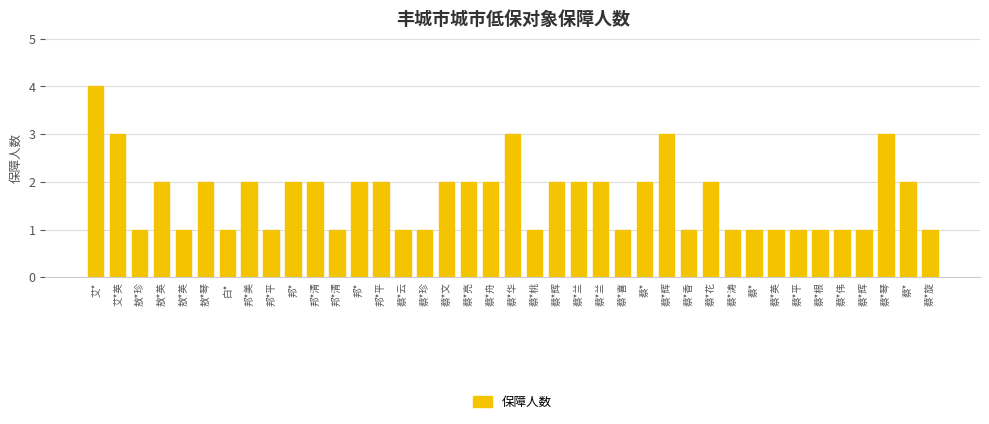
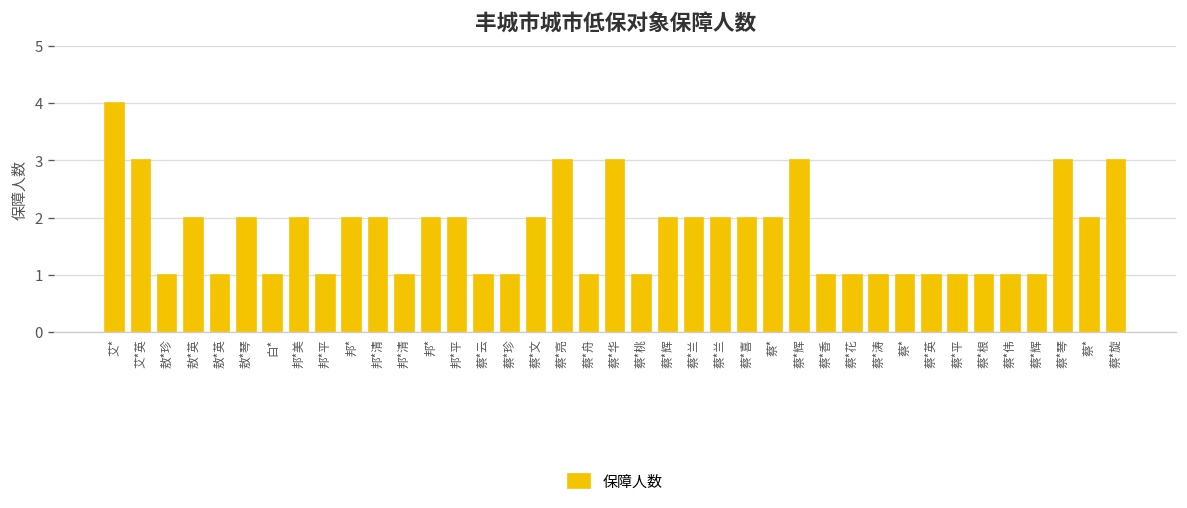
  {
    "艾*": 4,
    "艾*英": 3,
    "敖*珍": 1,
    "敖*琴": 2,
    "白*": 1,
    "邦*美": 2,
    "蔡*云": 1,
    "蔡*珍": 1,
    "蔡*文": 2,
-   "蔡*亮": 2,
-   "蔡*舟": 2,
+   "蔡*亮": 3,
+   "蔡*舟": 1,
    "蔡*华": 3,
    "蔡*桃": 1,
-   "蔡*喜": 1,
+   "蔡*喜": 2,
    "蔡*香": 1,
-   "蔡*花": 2,
+   "蔡*花": 1,
    "蔡*涛": 1,
    "蔡*英": 1,
    "蔡*平": 1,
    "蔡*根": 1,
    "蔡*伟": 1,
    "蔡*琴": 3,
-   "蔡*旋": 1
+   "蔡*旋": 3
  }
